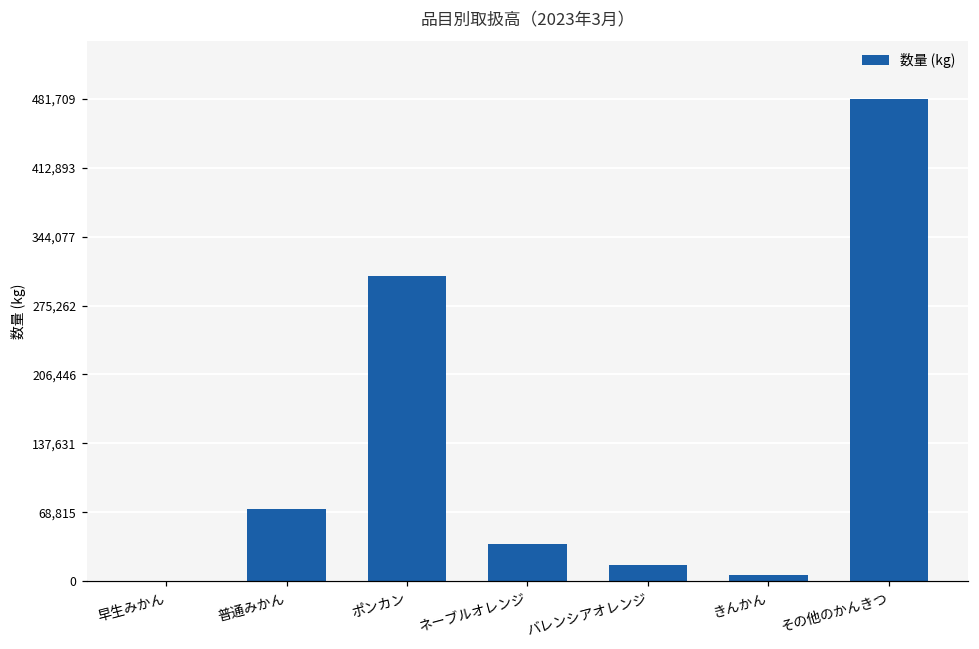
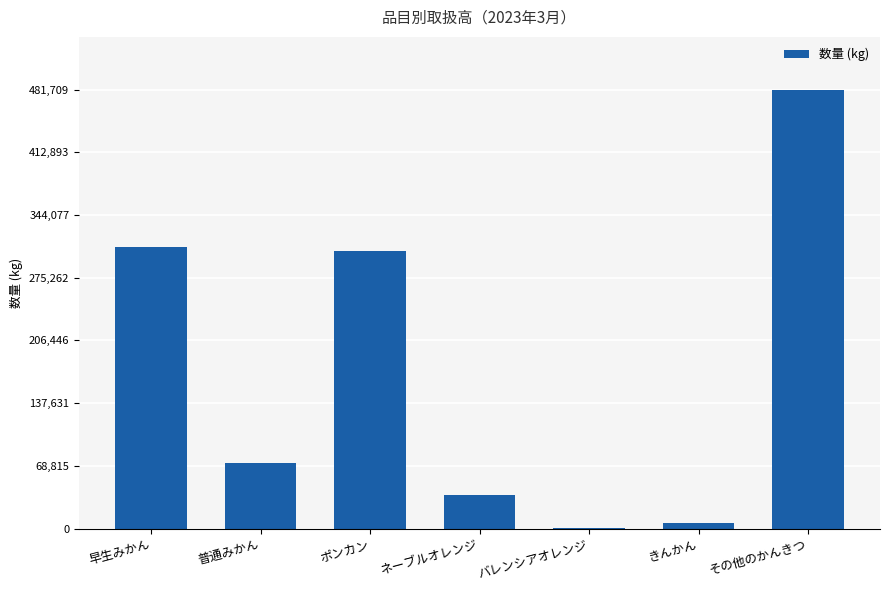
  {
-   "早生みかん": "0",
+   "早生みかん": "310,000",
    "普通みかん": "70,000",
    "ポンカン": "300,000",
    "ネーブルオレンジ": "40,000",
-   "バレンシアオレンジ": "20,000",
+   "バレンシアオレンジ": "0",
    "きんかん": "10,000",
    "その他のかんきつ": "480,000"
  }
